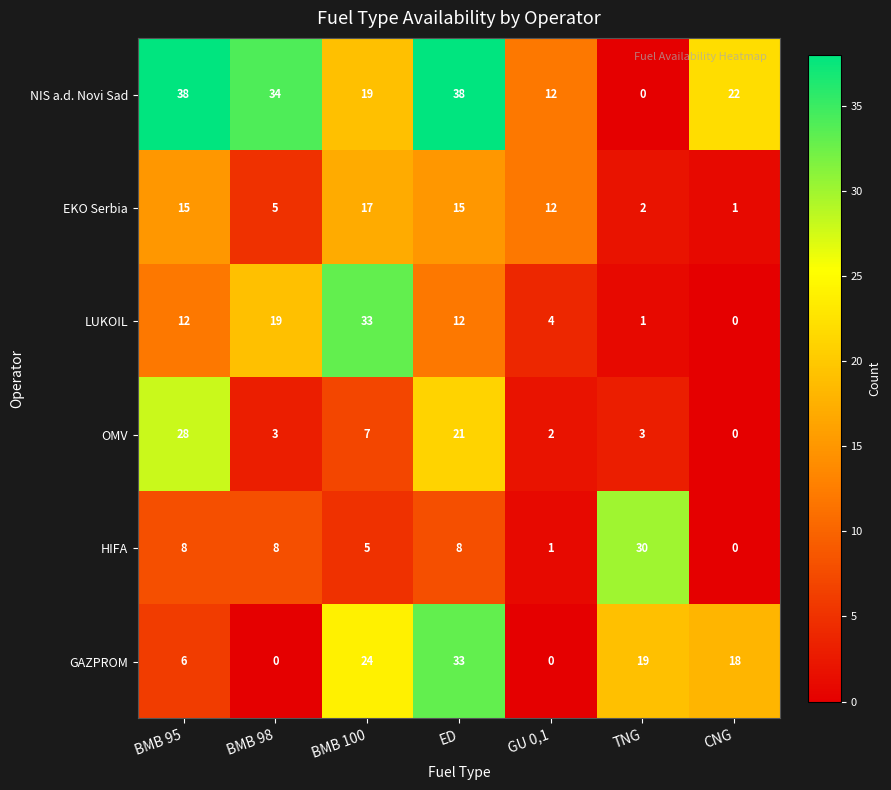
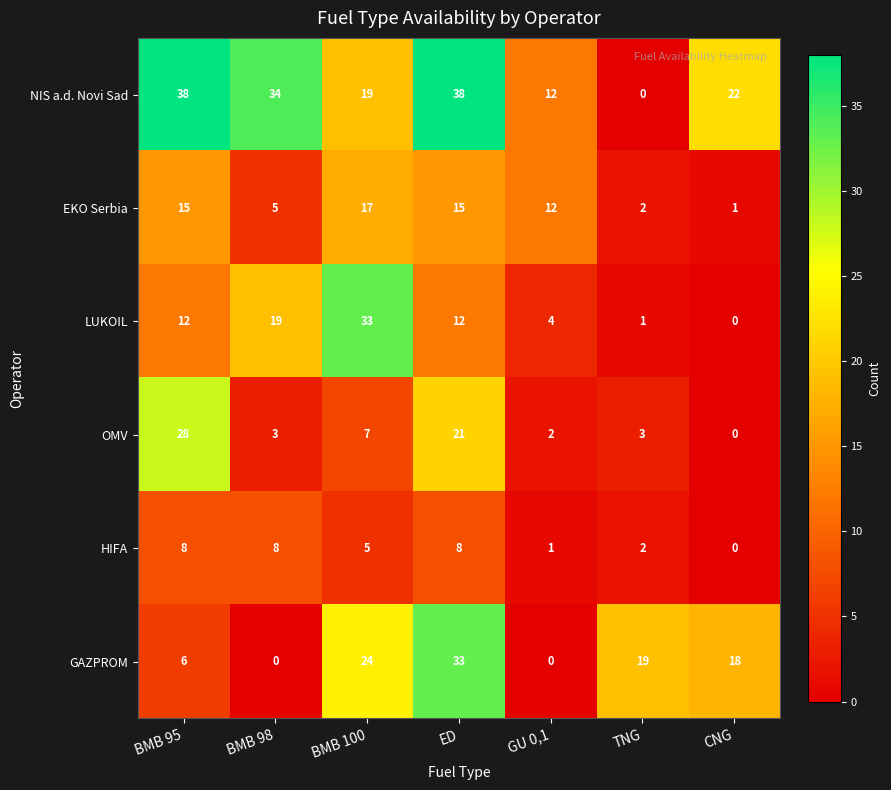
  {
    "NIS a.d. Novi Sad": {
      "BMB 95": 38,
      "BMB 98": 34,
      "BMB 100": 19,
      "ED": 38,
      "GU 0,1": 12,
      "TNG": 0
    },
    "EKO Serbia": {
      "BMB 95": 15,
      "BMB 98": 5,
      "BMB 100": 17,
      "ED": 15,
      "GU 0,1": 12,
      "TNG": 2,
      "CNG": 1
    },
    "LUKOIL": {
      "BMB 95": 12,
      "BMB 98": 19,
      "BMB 100": 33,
      "ED": 12,
      "GU 0,1": 4,
      "TNG": 1,
      "CNG": 0
    },
    "OMV": {
      "BMB 95": 28,
      "BMB 98": 3,
      "BMB 100": 7,
      "ED": 21,
      "GU 0,1": 2,
      "TNG": 3,
      "CNG": 0
    },
    "HIFA": {
      "BMB 95": 8,
      "BMB 98": 8,
      "BMB 100": 5,
      "ED": 8,
      "GU 0,1": 1,
-     "TNG": 30,
+     "TNG": 2,
      "CNG": 0
    },
    "GAZPROM": {
      "BMB 95": 6,
      "BMB 98": 0,
      "BMB 100": 24,
      "ED": 33,
      "GU 0,1": 0,
      "TNG": 19,
      "CNG": 18
    }
  }
